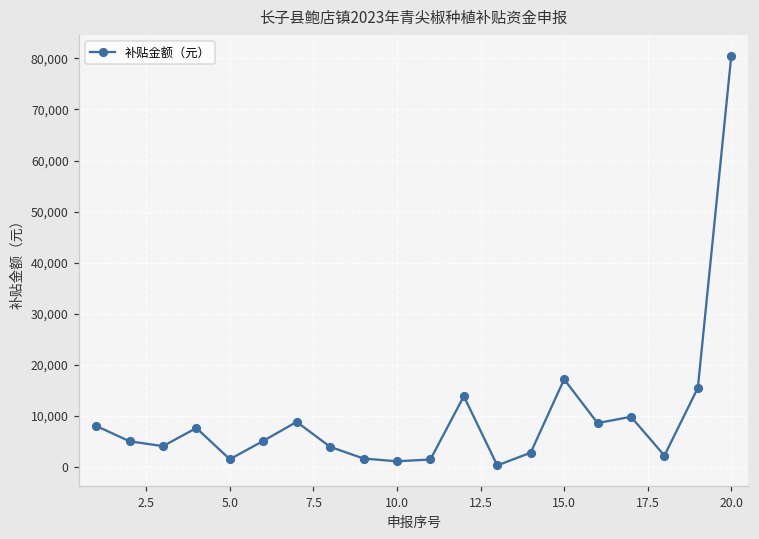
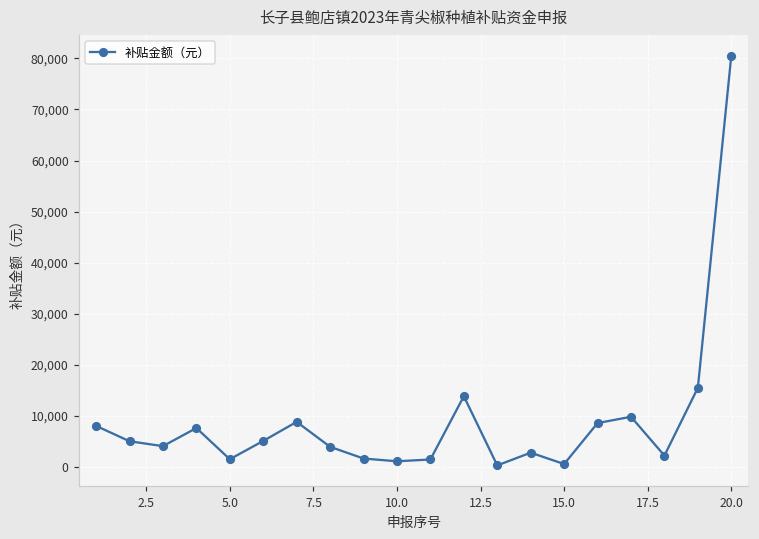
  {
    "5.0": "2,000",
    "10.0": "1,000",
-   "15.0": "17,000",
+   "15.0": "1,000",
    "20.0": "80,000"
  }
